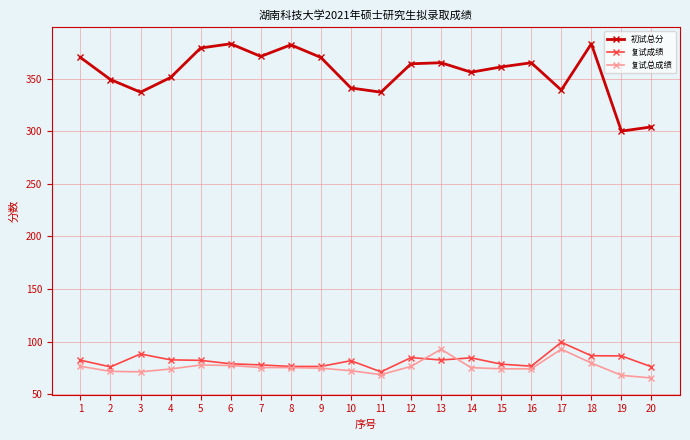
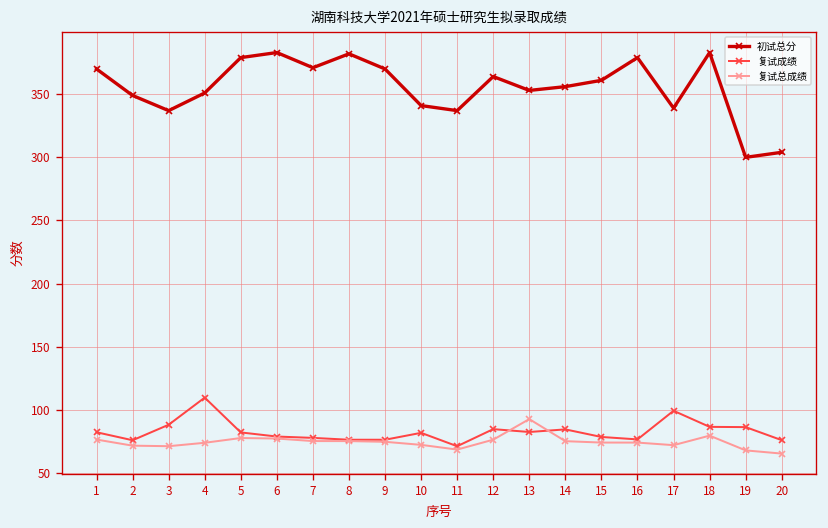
  {
    "初试总分": {
      "1": 370,
      "2": 349,
      "3": 337,
      "4": 351,
      "5": 379,
      "6": 383,
      "7": 371,
      "8": 382,
      "9": 370,
      "10": 341,
      "11": 337,
      "12": 364,
-     "13": 365,
+     "13": 353,
      "14": 356,
      "15": 361,
-     "16": 365,
+     "16": 379,
      "17": 339,
      "18": 383,
      "19": 300,
      "20": 304
    },
    "复试成绩": {
      "1": 82,
      "2": 76,
      "3": 88,
-     "4": 83,
+     "4": 110,
      "5": 82,
      "7": 78,
      "10": 82,
      "11": 71,
      "12": 85,
      "13": 82,
      "14": 85,
      "15": 79,
      "16": 77,
      "17": 99,
      "18": 87,
      "19": 86,
      "20": 76
    },
    "复试总成绩": {
      "1": 76,
      "2": 72,
      "3": 71,
      "4": 74,
      "5": 78,
      "7": 75,
      "10": 72,
      "11": 69,
      "12": 76,
      "13": 93,
      "14": 75,
      "15": 74,
      "16": 74,
-     "17": 93,
+     "17": 72,
      "18": 80,
      "19": 68,
      "20": 65
    }
  }
